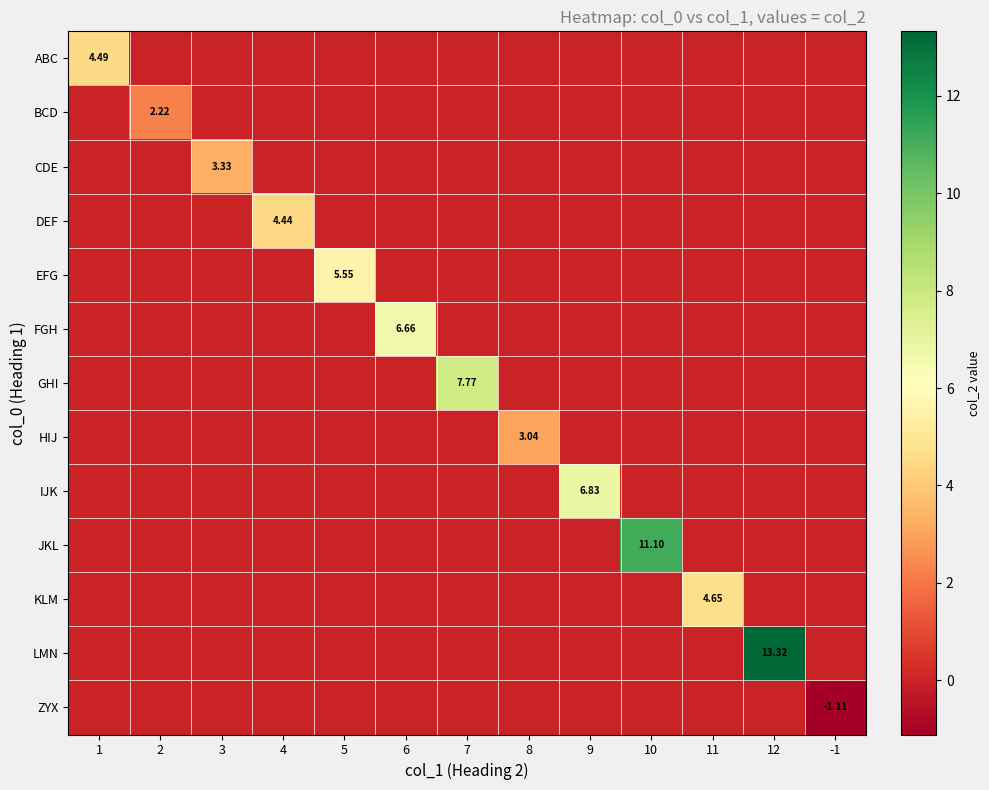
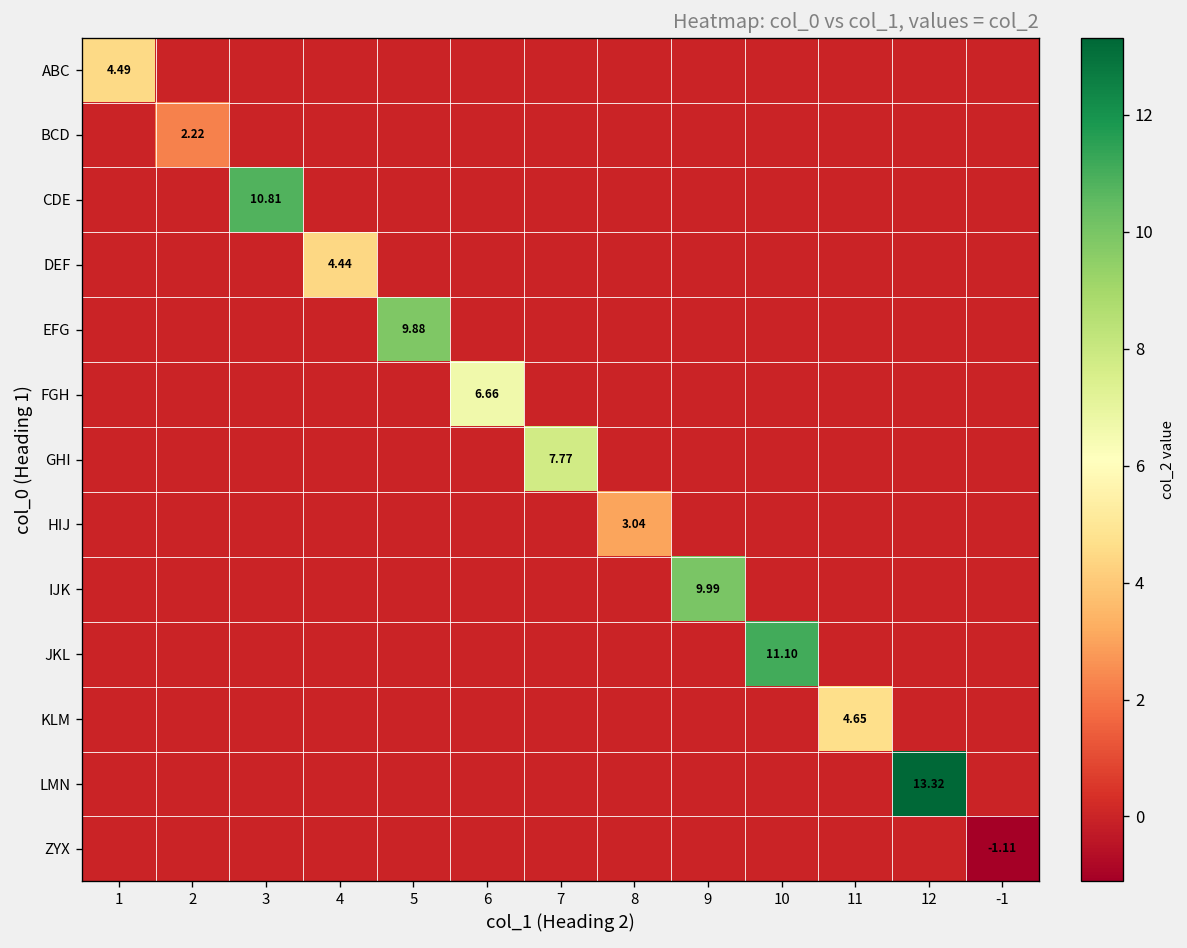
  {
    "ABC": {
      "1": 4.49
    },
    "BCD": {
      "2": 2.22
    },
    "CDE": {
-     "3": 3.33
+     "3": 10.81
    },
    "DEF": {
      "4": 4.44
    },
    "EFG": {
-     "5": 5.55
+     "5": 9.88
    },
    "FGH": {
      "6": 6.66
    },
    "GHI": {
      "7": 7.77
    },
    "HIJ": {
      "8": 3.04
    },
    "IJK": {
-     "9": 6.83
+     "9": 9.99
    },
    "JKL": {
      "10": 11.10
    },
    "KLM": {
      "11": 4.65
    },
    "LMN": {
      "12": 13.32
    },
    "ZYX": {
      "-1": -1.11
    }
  }
